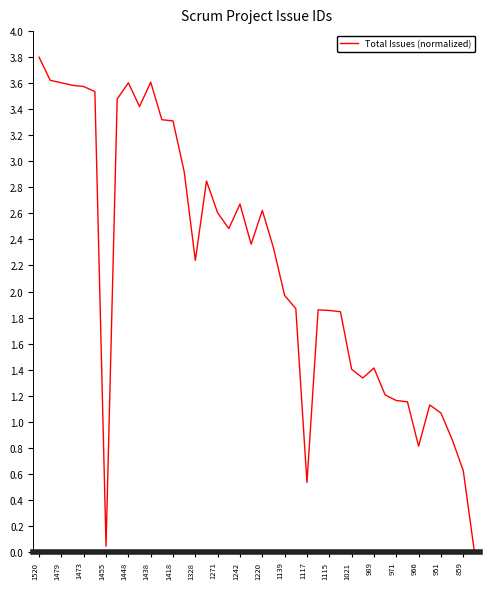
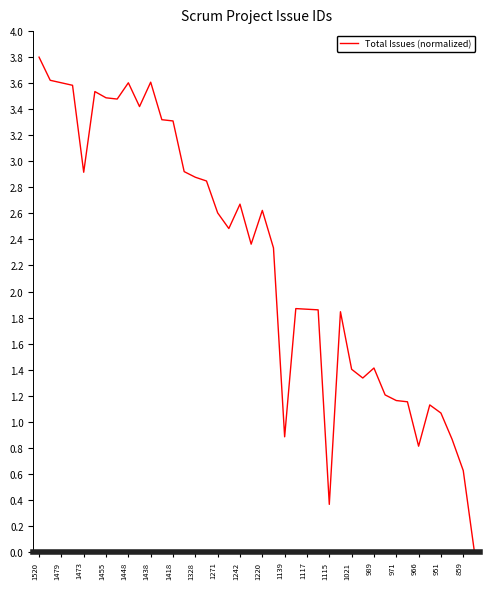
  {
    "1520": 3.80,
    "1479": 3.60,
-   "1473": 3.57,
-   "1455": 0.04,
+   "1473": 2.92,
+   "1455": 3.49,
    "1448": 3.60,
    "1438": 3.61,
    "1418": 3.31,
-   "1328": 2.24,
+   "1328": 2.88,
    "1271": 2.60,
    "1242": 2.67,
    "1220": 2.62,
-   "1139": 1.97,
-   "1117": 0.53,
-   "1115": 1.85,
+   "1139": 0.88,
+   "1117": 1.86,
+   "1115": 0.37,
    "1021": 1.40,
    "989": 1.41,
    "971": 1.16,
    "966": 0.81,
    "951": 1.07,
    "859": 0.62
  }
